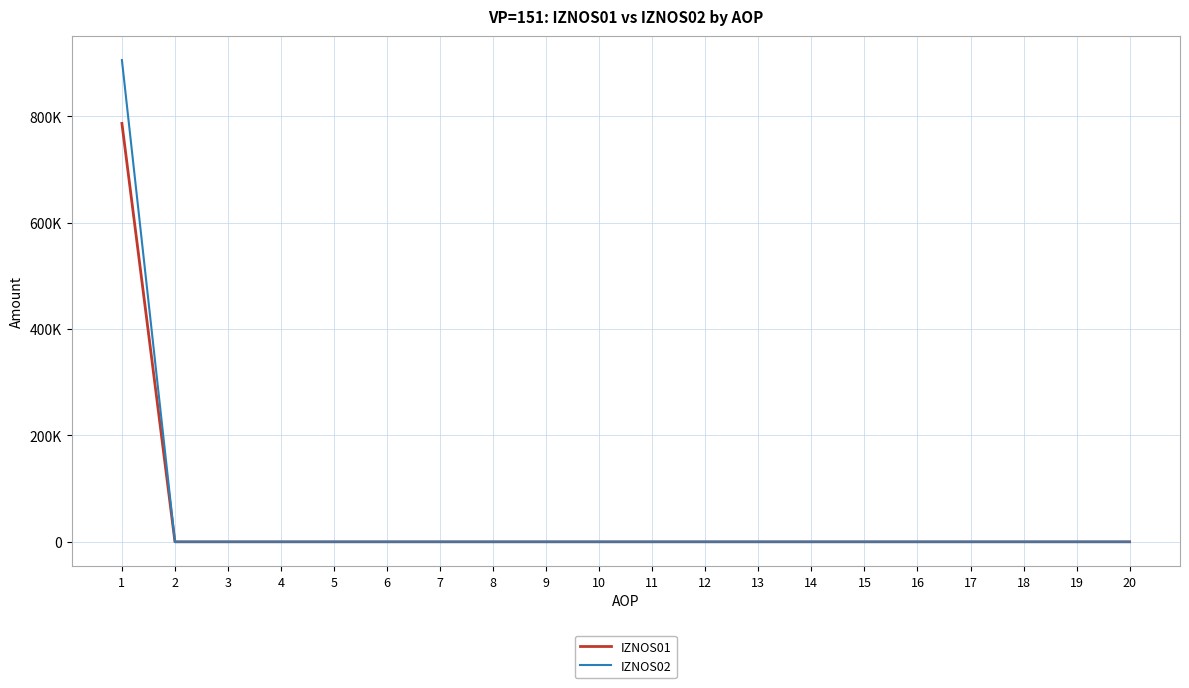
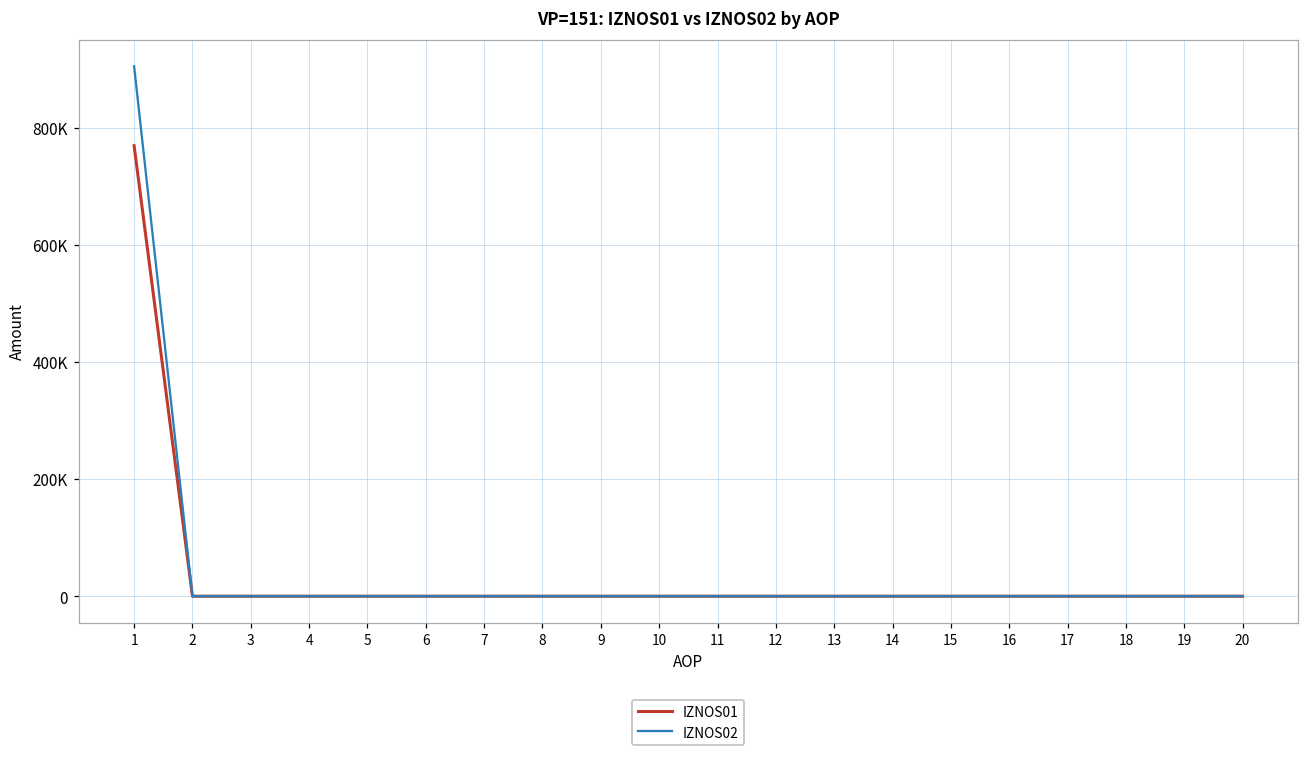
  {
    "IZNOS01": {
-     "1": 790000
+     "1": 770000
    },
    "IZNOS02": {
      "1": 910000
    }
  }
